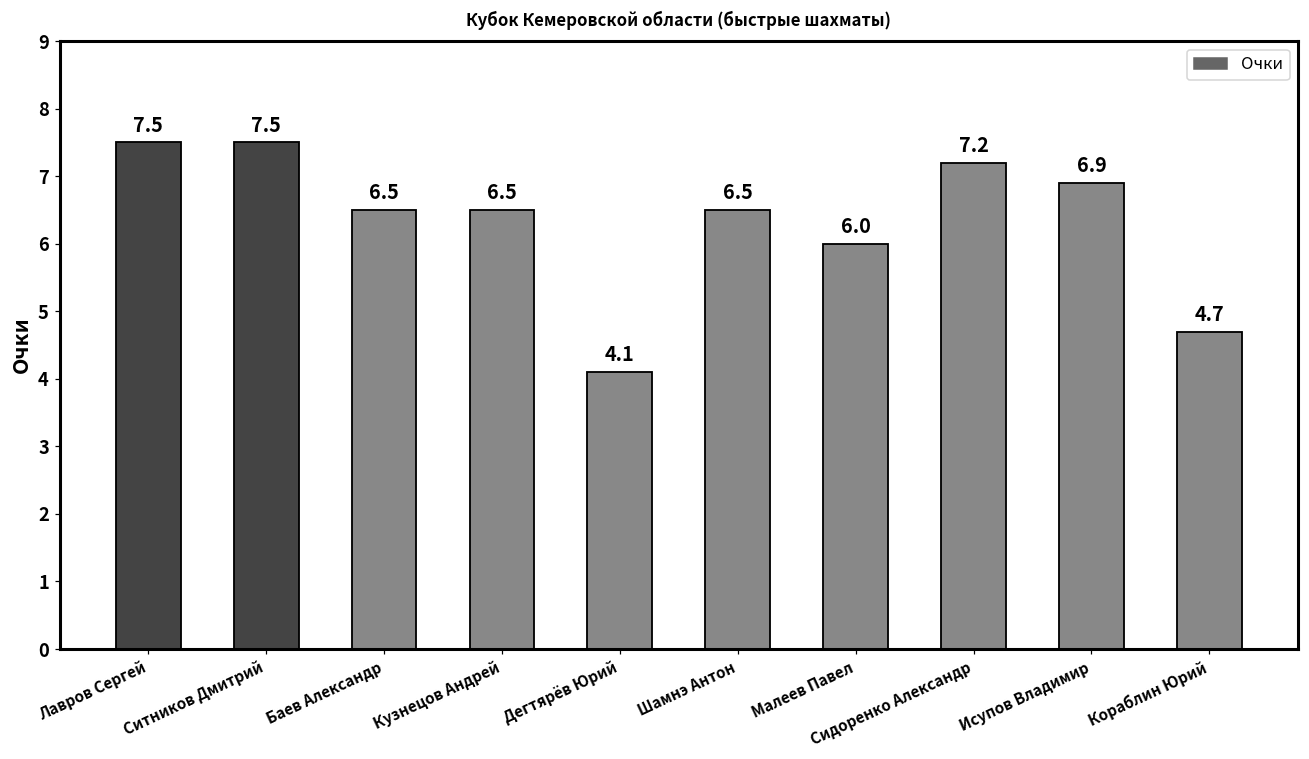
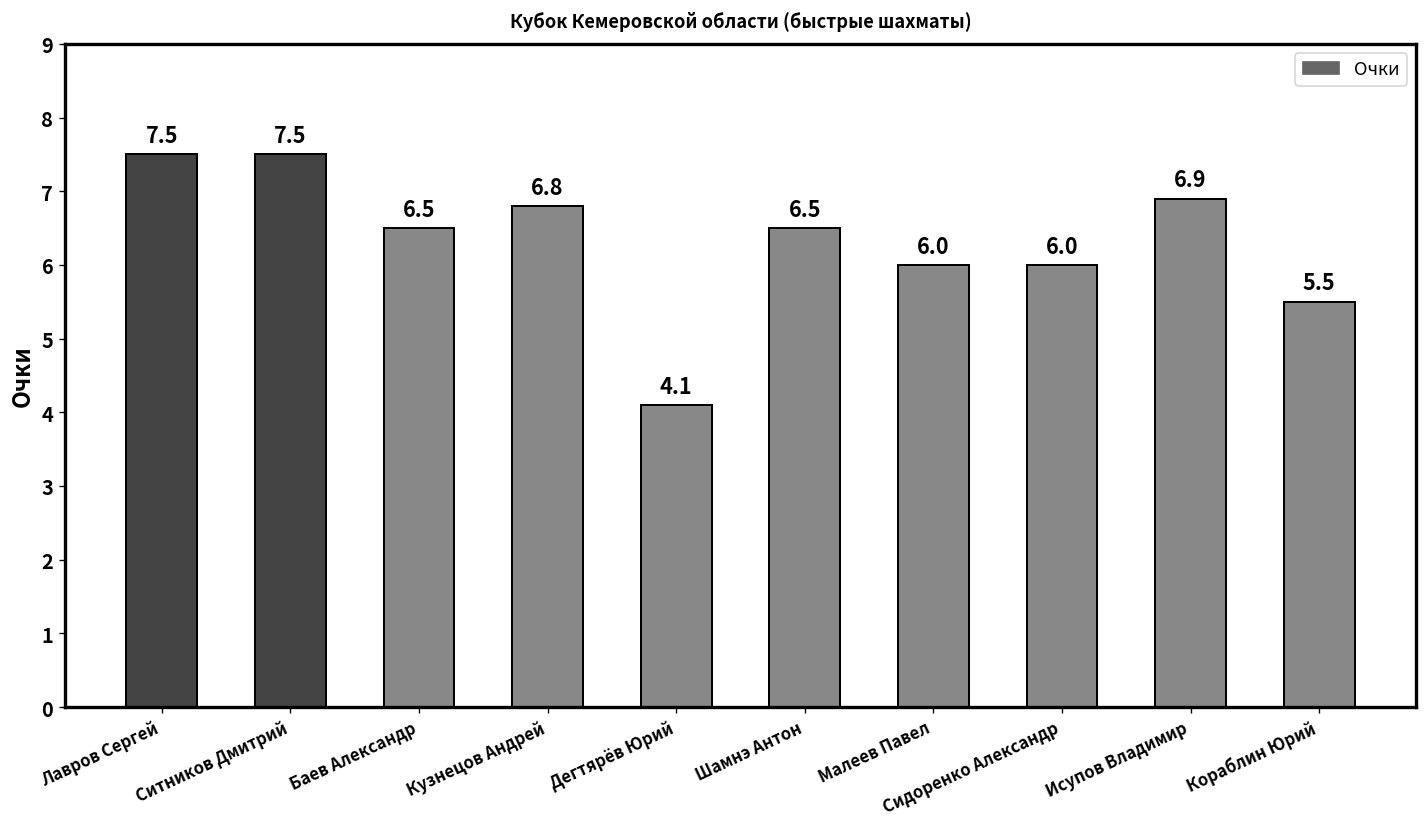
  {
    "Лавров Сергей": 7.5,
    "Ситников Дмитрий": 7.5,
    "Баев Александр": 6.5,
-   "Кузнецов Андрей": 6.5,
+   "Кузнецов Андрей": 6.8,
    "Дегтярёв Юрий": 4.1,
    "Шамнэ Антон": 6.5,
    "Малеев Павел": 6.0,
-   "Сидоренко Александр": 7.2,
+   "Сидоренко Александр": 6.0,
    "Исупов Владимир": 6.9,
-   "Кораблин Юрий": 4.7
+   "Кораблин Юрий": 5.5
  }
